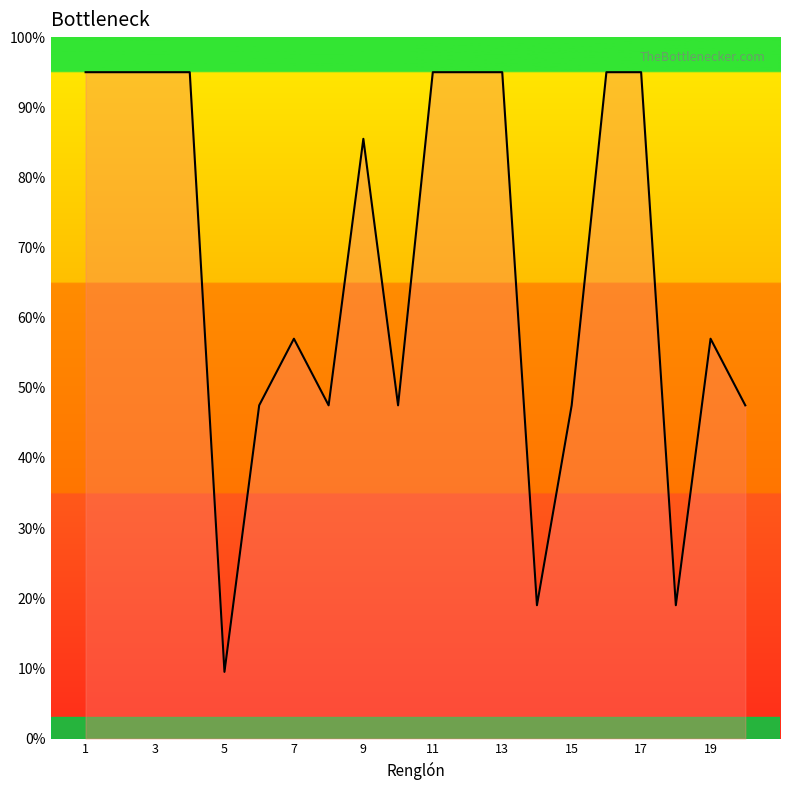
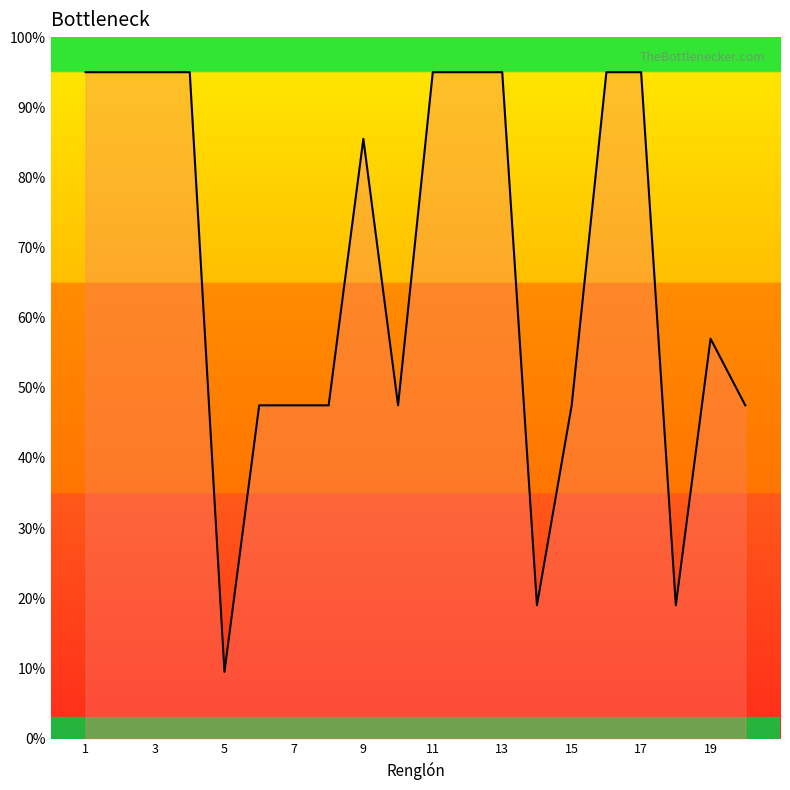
  {
    "1": "95%",
    "3": "95%",
    "5": "10%",
-   "7": "57%",
+   "7": "48%",
    "9": "86%",
    "11": "95%",
    "13": "95%",
    "15": "48%",
    "17": "95%",
    "19": "57%"
  }
